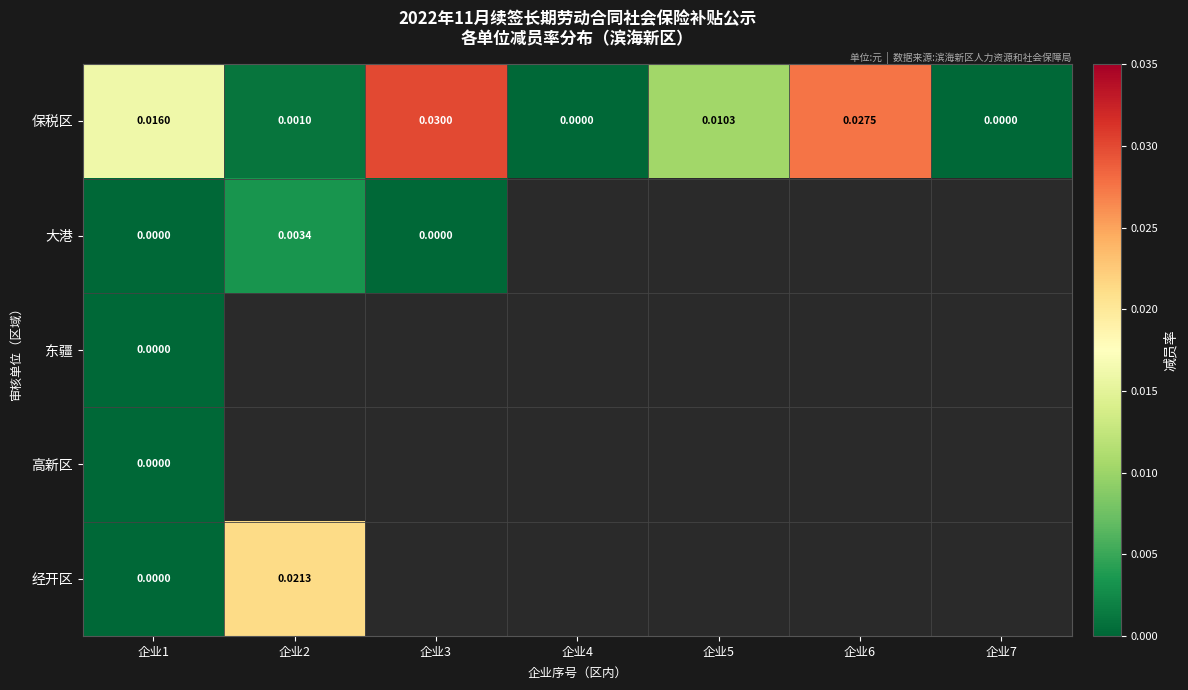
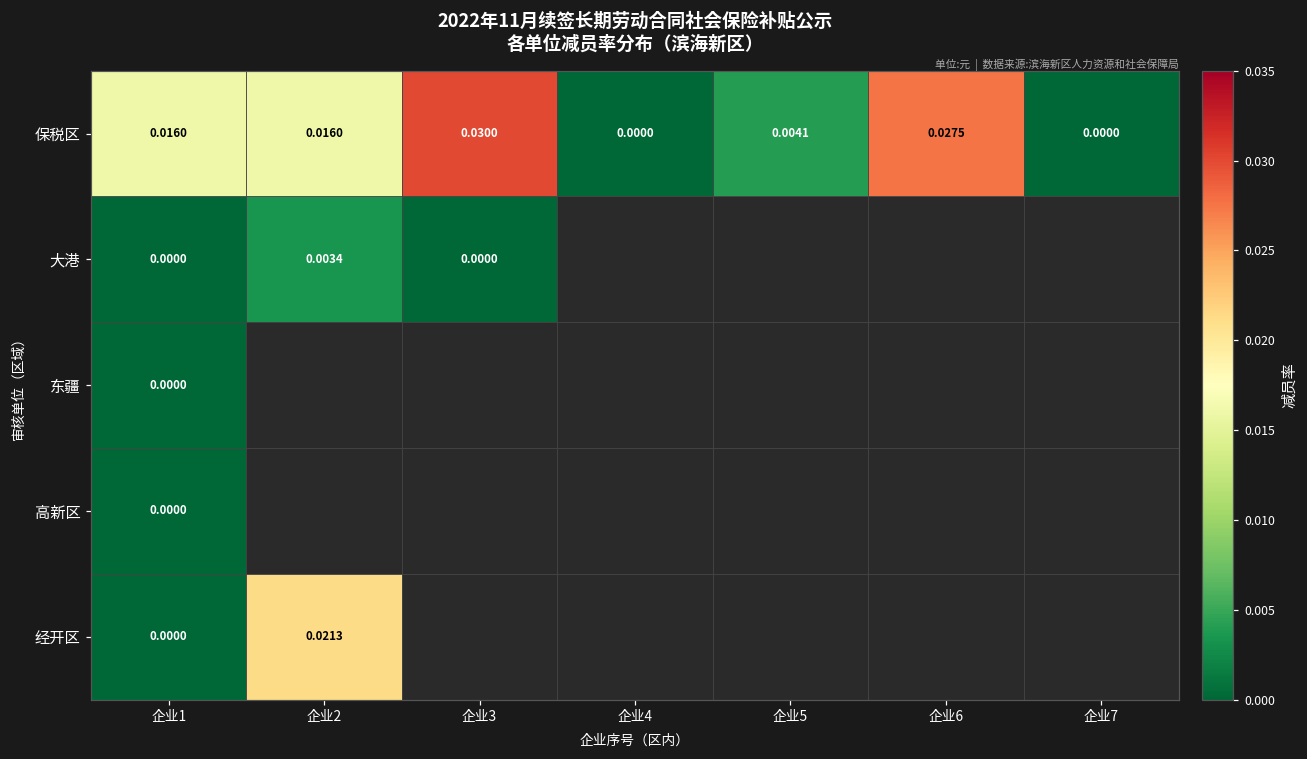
  {
    "保税区": {
      "企业1": 0.0160,
-     "企业2": 0.0010,
+     "企业2": 0.0160,
      "企业3": 0.0300,
      "企业4": 0.0000,
-     "企业5": 0.0103,
+     "企业5": 0.0041,
      "企业6": 0.0275,
      "企业7": 0.0000
    },
    "大港": {
      "企业1": 0.0000,
      "企业2": 0.0034,
      "企业3": 0.0000
    },
    "东疆": {
      "企业1": 0.0000
    },
    "高新区": {
      "企业1": 0.0000
    },
    "经开区": {
      "企业1": 0.0000,
      "企业2": 0.0213
    }
  }
